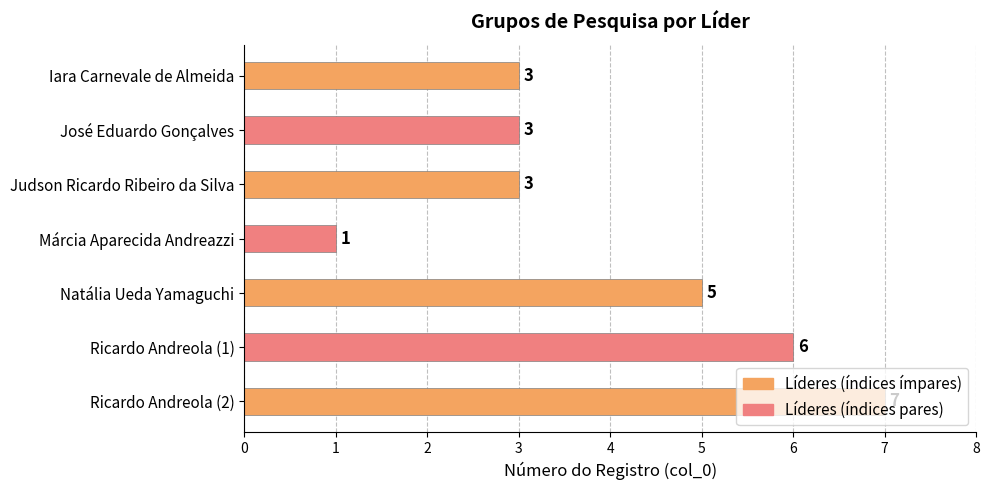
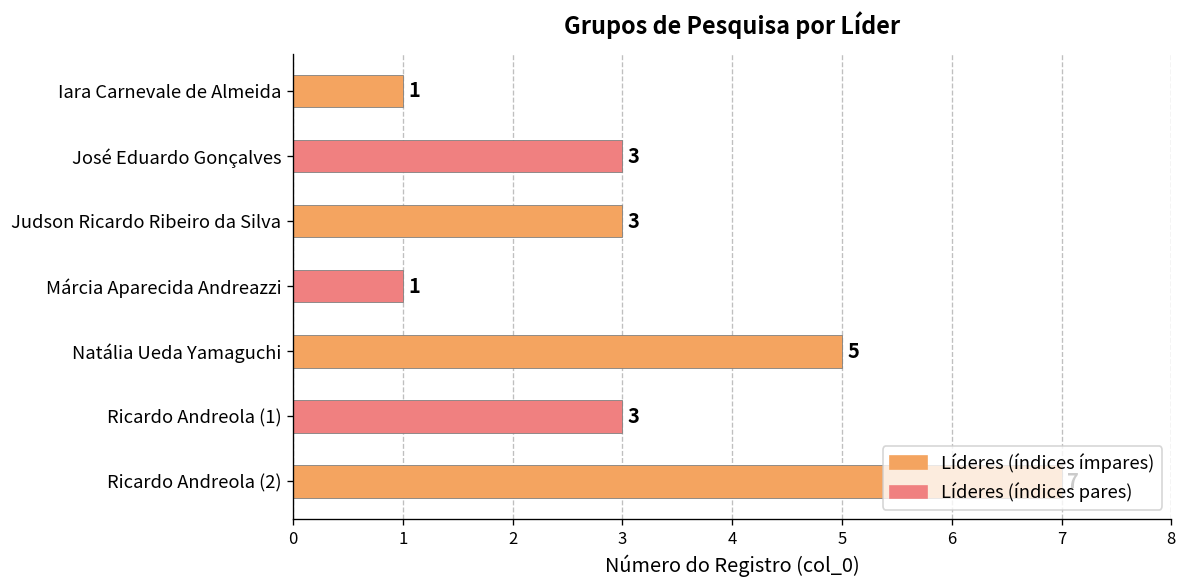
  {
-   "Iara Carnevale de Almeida": 3,
+   "Iara Carnevale de Almeida": 1,
    "José Eduardo Gonçalves": 3,
    "Judson Ricardo Ribeiro da Silva": 3,
    "Márcia Aparecida Andreazzi": 1,
    "Natália Ueda Yamaguchi": 5,
-   "Ricardo Andreola (1)": 6
+   "Ricardo Andreola (1)": 3
  }
